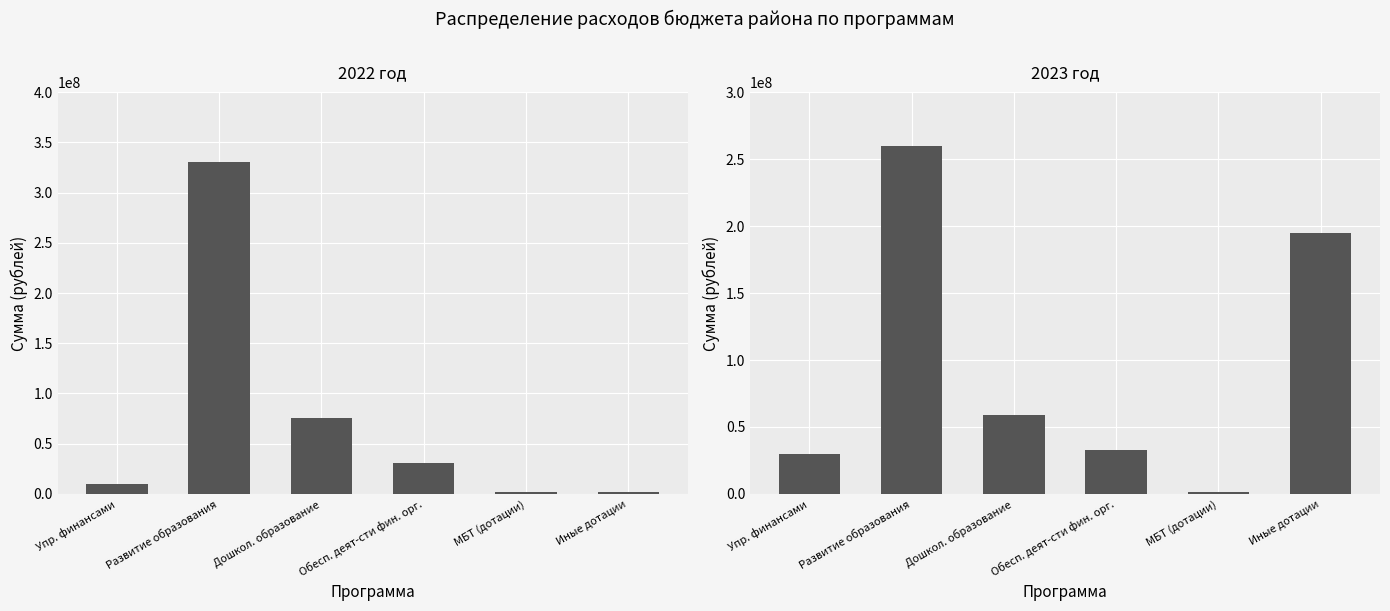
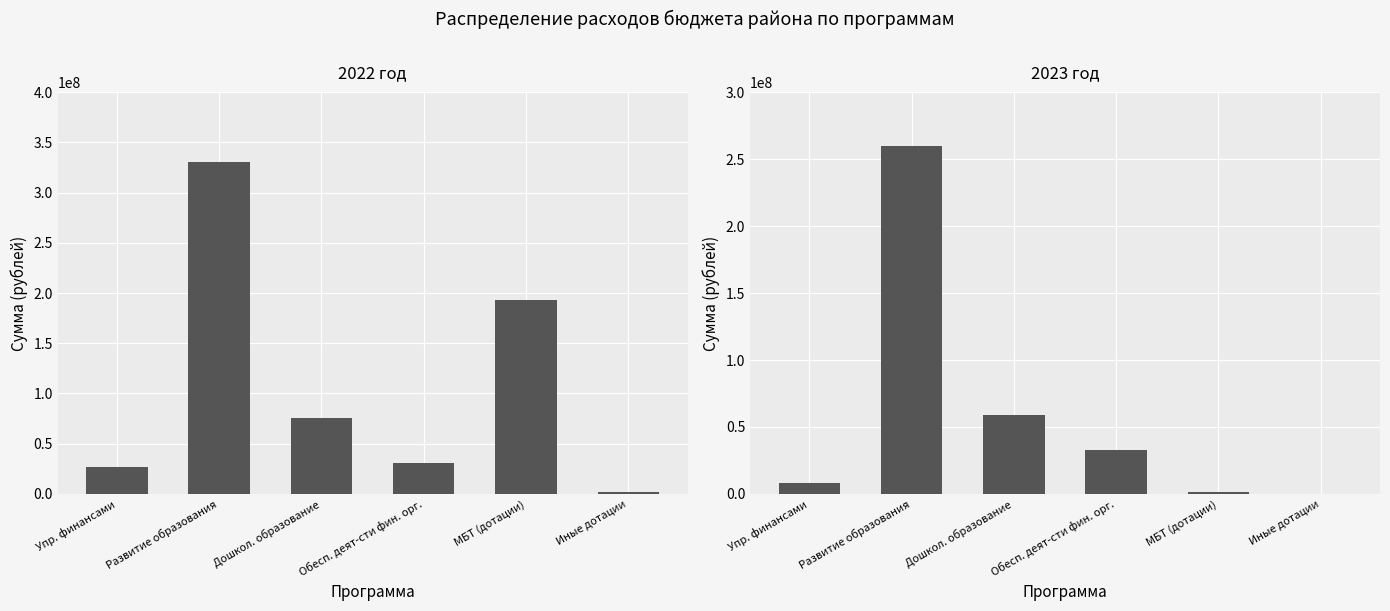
  {
    "2022 год": {
-     "Упр. финансами": 10000000,
+     "Упр. финансами": 27000000,
      "Развитие образования": 330000000,
      "Дошкол. образование": 76000000,
      "Обесп. деят-сти фин. орг.": 30000000,
-     "МБТ (дотации)": 2000000
+     "МБТ (дотации)": 193000000
    },
    "2023 год": {
-     "Упр. финансами": 30000000,
+     "Упр. финансами": 8000000,
      "Развитие образования": 260000000,
      "Дошкол. образование": 59000000,
      "Обесп. деят-сти фин. орг.": 33000000,
-     "Иные дотации": 195000000
+     "Иные дотации": 0
    }
  }
